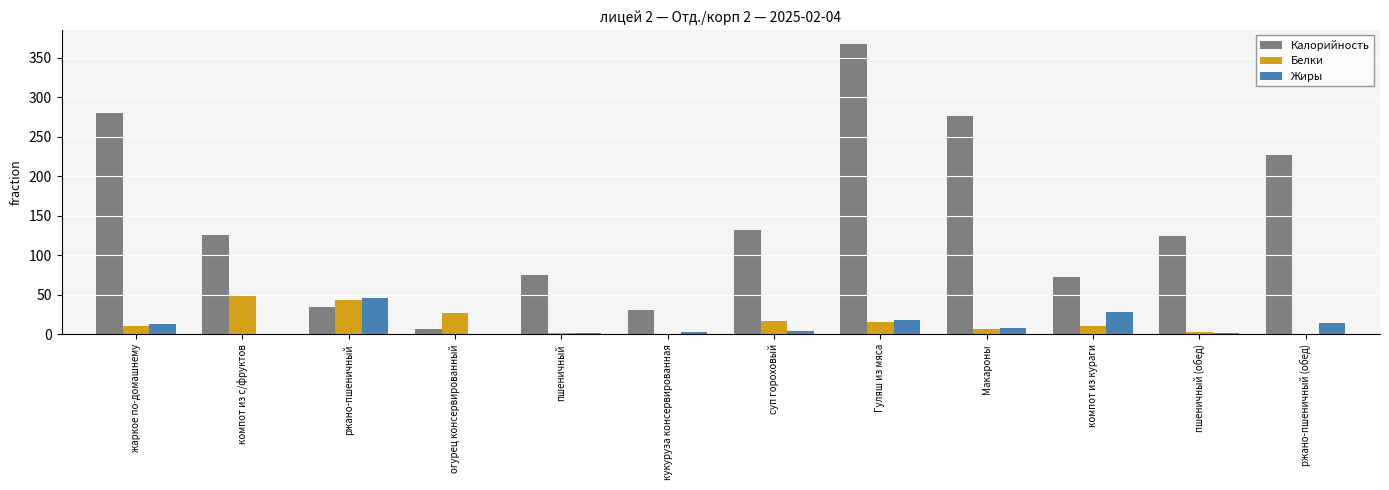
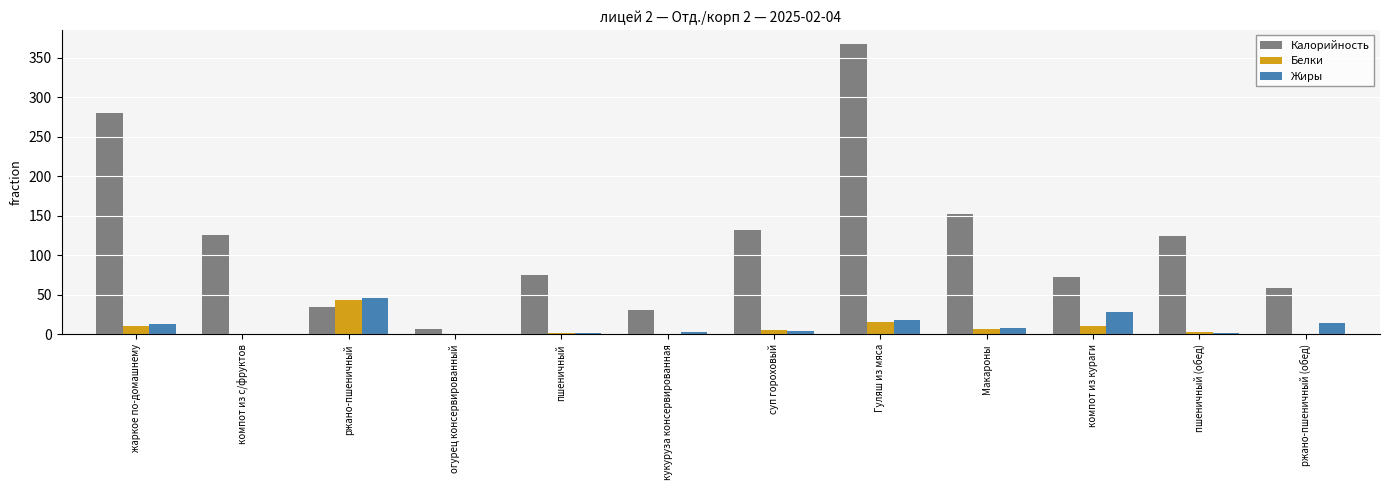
  {
    "Калорийность": {
      "жаркое по-домашнему": 280,
      "компот из с/фруктов": 130,
      "ржано-пшеничный": 40,
      "огурец консервированный": 10,
      "пшеничный": 80,
      "кукуруза консервированная": 30,
      "суп гороховый": 130,
      "Гуляш из мяса": 370,
-     "Макароны": 280,
+     "Макароны": 150,
      "компот из кураги": 70,
      "пшеничный (обед)": 130,
-     "ржано-пшеничный (обед)": 230
+     "ржано-пшеничный (обед)": 60
    },
    "Белки": {
      "жаркое по-домашнему": 10,
-     "компот из с/фруктов": 50,
+     "компот из с/фруктов": 0,
      "ржано-пшеничный": 40,
-     "огурец консервированный": 30,
+     "огурец консервированный": 0,
      "кукуруза консервированная": 0,
-     "суп гороховый": 20,
+     "суп гороховый": 10,
      "Гуляш из мяса": 20,
      "Макароны": 10,
      "компот из кураги": 10,
      "пшеничный (обед)": 0
    },
    "Жиры": {
      "жаркое по-домашнему": 10,
      "компот из с/фруктов": 0,
      "ржано-пшеничный": 50,
      "огурец консервированный": 0,
      "суп гороховый": 0,
      "Гуляш из мяса": 20,
      "Макароны": 10,
      "компот из кураги": 30,
      "ржано-пшеничный (обед)": 10
    }
  }
